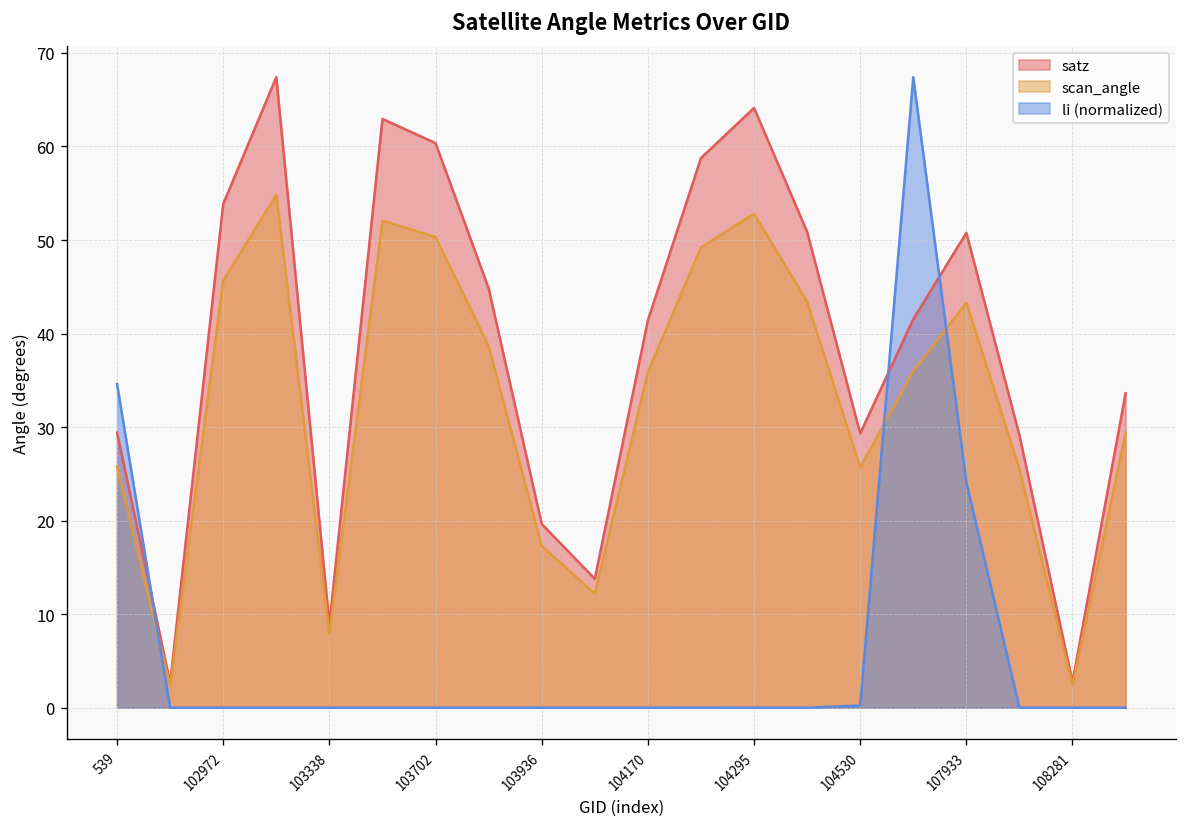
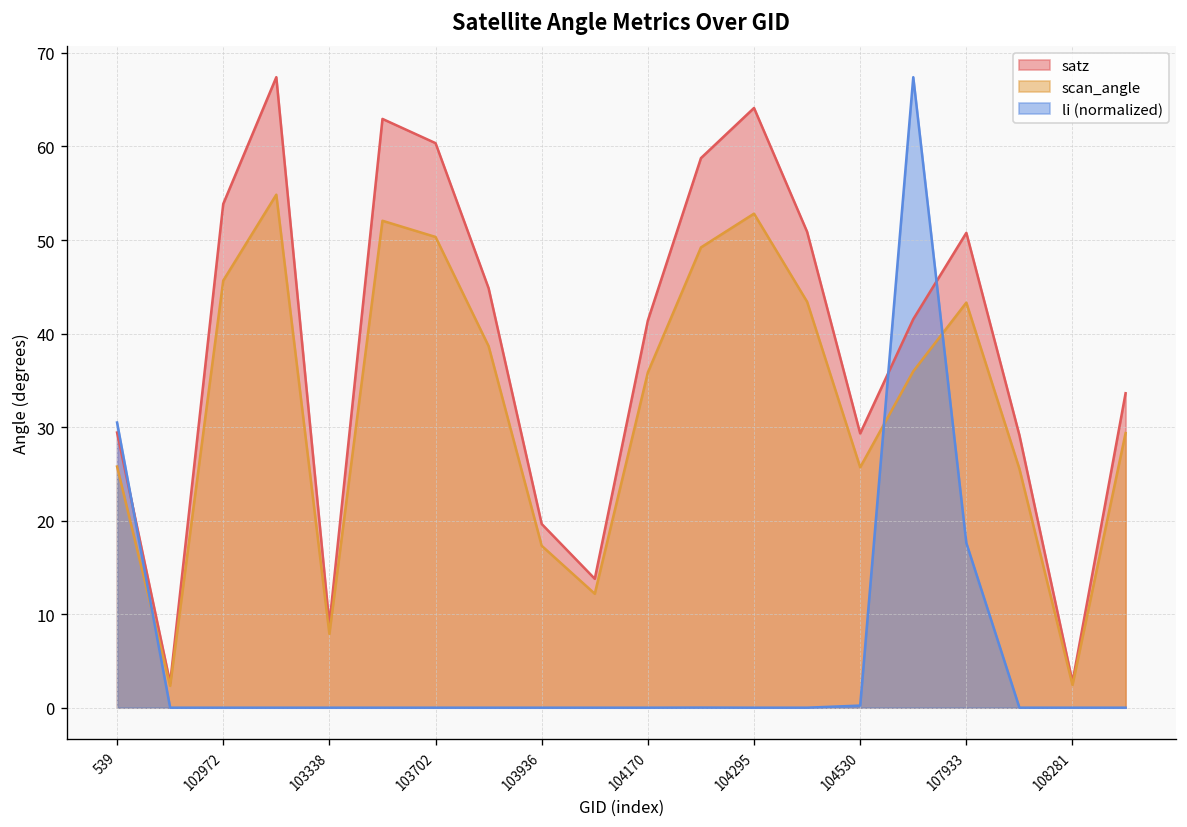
  {
    "li (normalized)": {
-     "539": 35,
+     "539": 30,
      "102972": 0,
      "103338": 0,
      "103702": 0,
      "103936": 0,
      "104170": 0,
      "104295": 0,
      "104530": 0,
-     "107933": 24,
+     "107933": 18,
      "108281": 0
    }
  }
